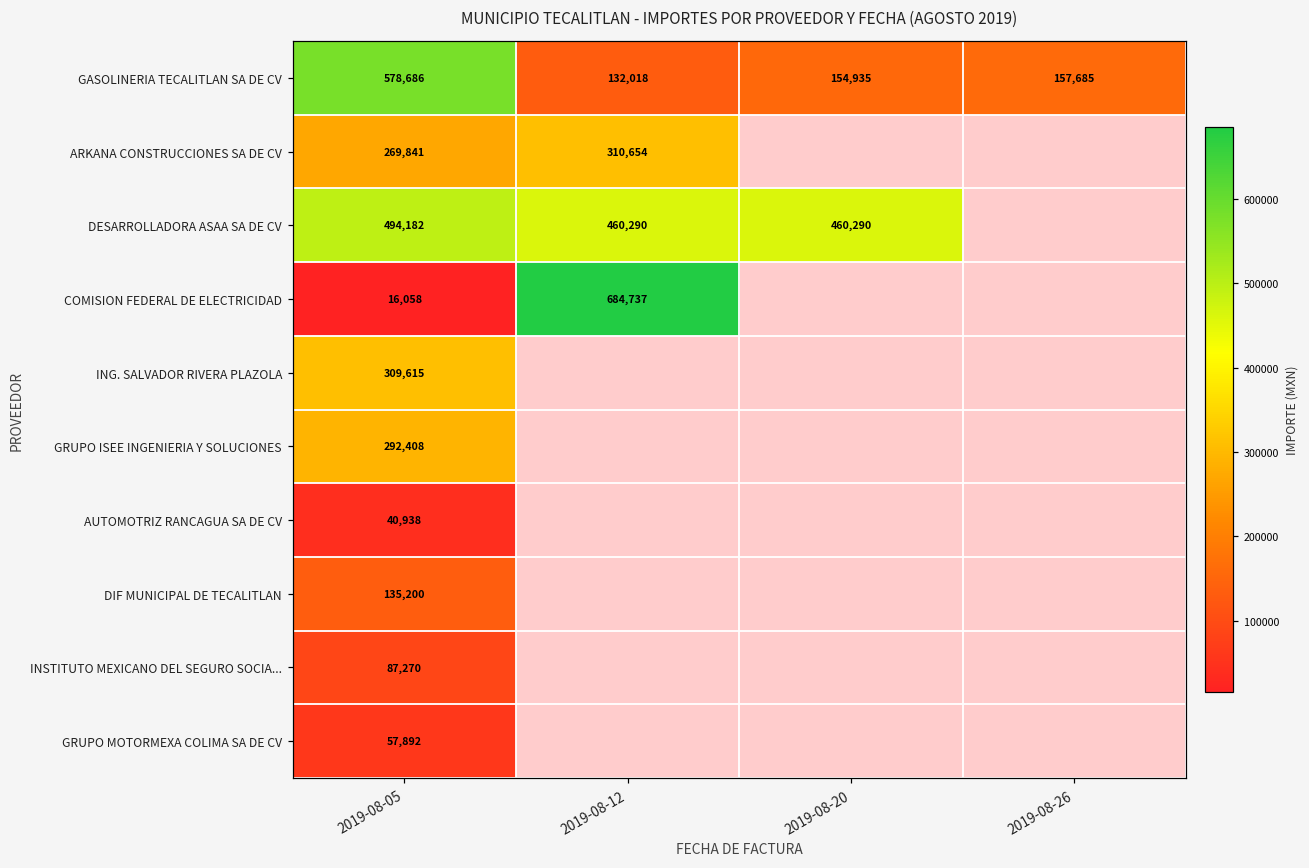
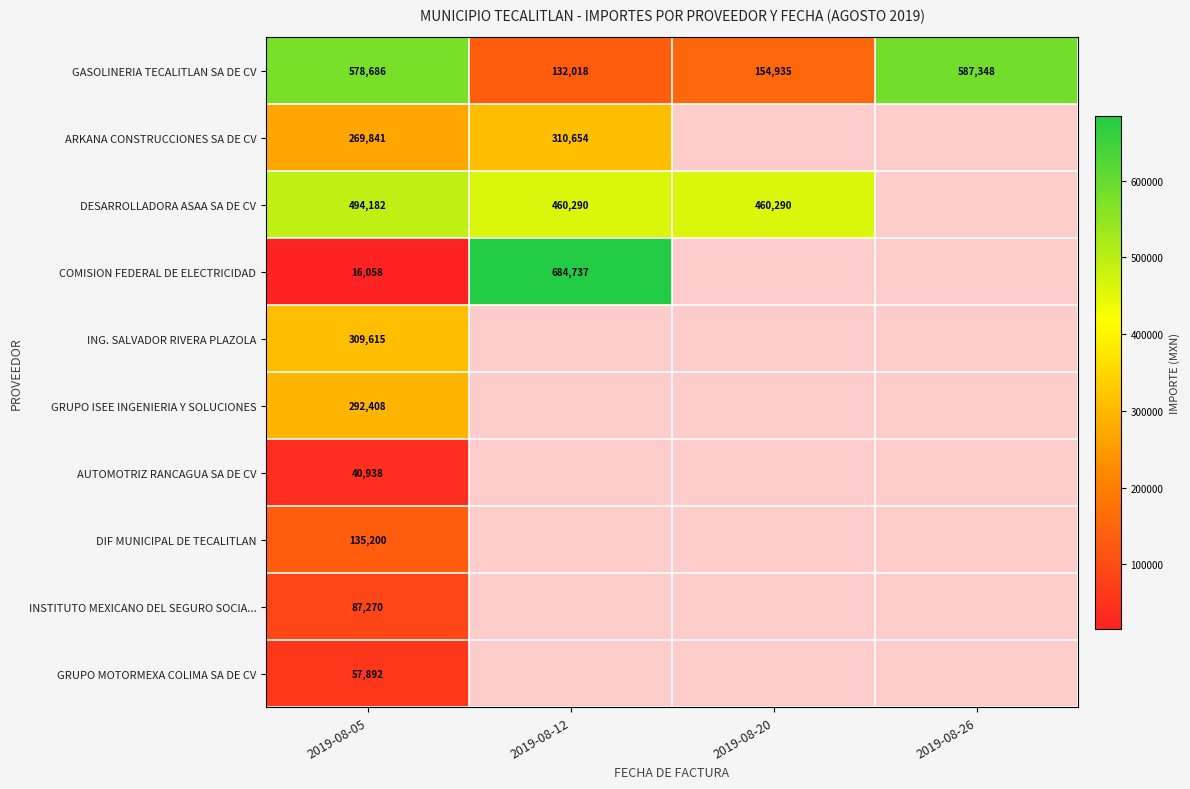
  {
    "GASOLINERIA TECALITLAN SA DE CV": {
      "2019-08-05": "578,686",
      "2019-08-12": "132,018",
      "2019-08-20": "154,935",
-     "2019-08-26": "157,685"
+     "2019-08-26": "587,348"
    },
    "ARKANA CONSTRUCCIONES SA DE CV": {
      "2019-08-05": "269,841",
      "2019-08-12": "310,654"
    },
    "DESARROLLADORA ASAA SA DE CV": {
      "2019-08-05": "494,182",
      "2019-08-12": "460,290",
      "2019-08-20": "460,290"
    },
    "COMISION FEDERAL DE ELECTRICIDAD": {
      "2019-08-05": "16,058",
      "2019-08-12": "684,737"
    },
    "ING. SALVADOR RIVERA PLAZOLA": {
      "2019-08-05": "309,615"
    },
    "GRUPO ISEE INGENIERIA Y SOLUCIONES": {
      "2019-08-05": "292,408"
    },
    "AUTOMOTRIZ RANCAGUA SA DE CV": {
      "2019-08-05": "40,938"
    },
    "DIF MUNICIPAL DE TECALITLAN": {
      "2019-08-05": "135,200"
    },
    "INSTITUTO MEXICANO DEL SEGURO SOCIA...": {
      "2019-08-05": "87,270"
    },
    "GRUPO MOTORMEXA COLIMA SA DE CV": {
      "2019-08-05": "57,892"
    }
  }
